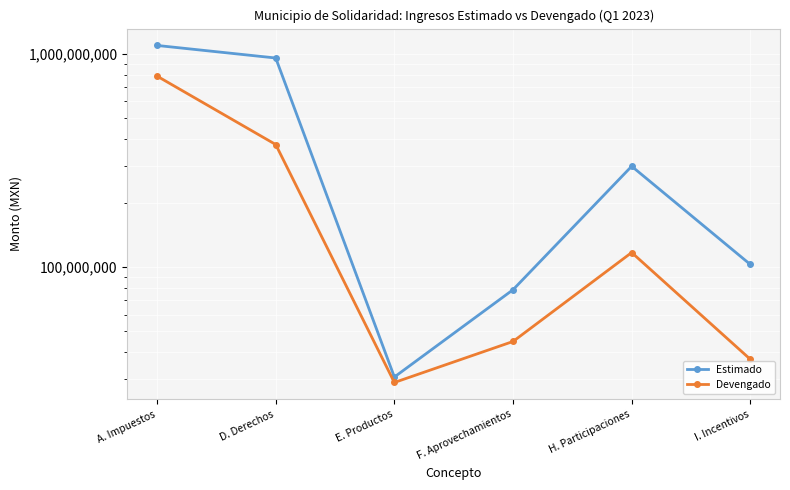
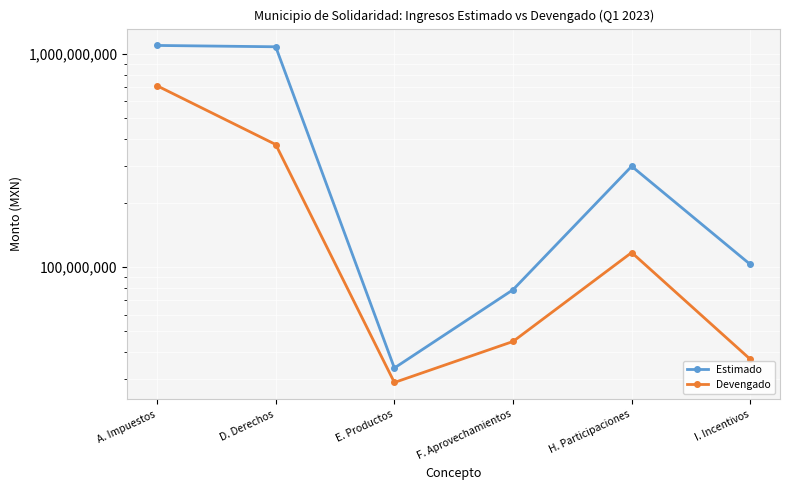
  {
    "Estimado": {
      "A. Impuestos": "1,100,000,000",
-     "D. Derechos": "1,000,000,000",
-     "E. Productos": "31,000,000",
+     "D. Derechos": "1,100,000,000",
+     "E. Productos": "34,000,000",
      "F. Aprovechamientos": "78,000,000",
      "H. Participaciones": "300,000,000",
      "I. Incentivos": "100,000,000"
    },
    "Devengado": {
-     "A. Impuestos": "790,000,000",
+     "A. Impuestos": "710,000,000",
      "D. Derechos": "380,000,000",
      "E. Productos": "29,000,000",
      "F. Aprovechamientos": "45,000,000",
      "H. Participaciones": "120,000,000",
      "I. Incentivos": "37,000,000"
    }
  }
